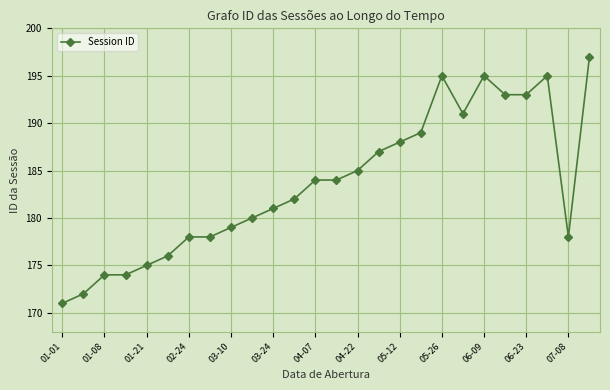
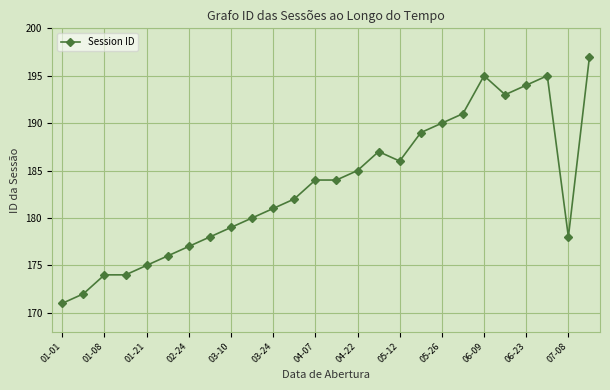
  {
    "01-01": 171,
    "01-08": 174,
    "01-21": 175,
-   "02-24": 178,
+   "02-24": 177,
    "03-10": 179,
    "03-24": 181,
    "04-07": 184,
    "04-22": 185,
-   "05-12": 188,
-   "05-26": 195,
+   "05-12": 186,
+   "05-26": 190,
    "06-09": 195,
-   "06-23": 193,
+   "06-23": 194,
    "07-08": 178
  }
